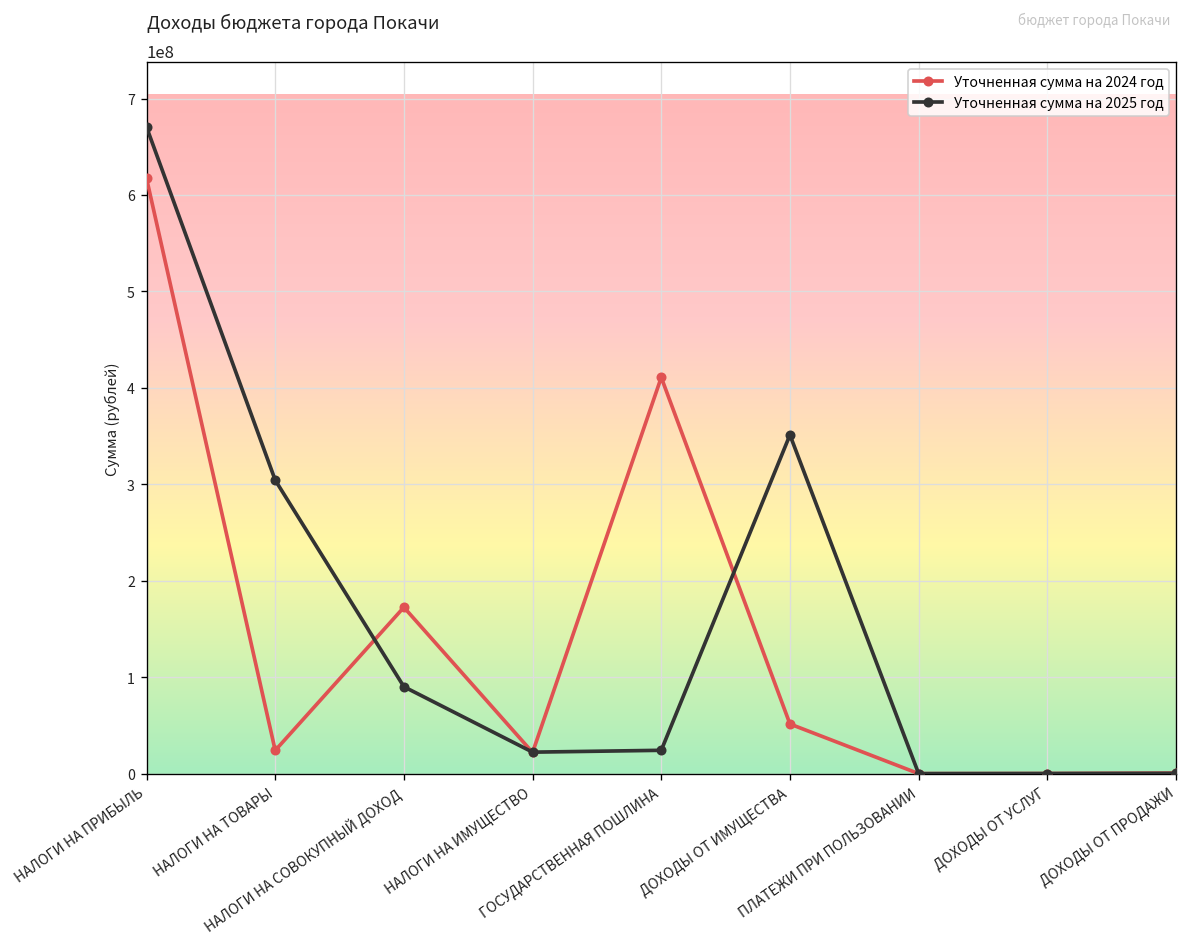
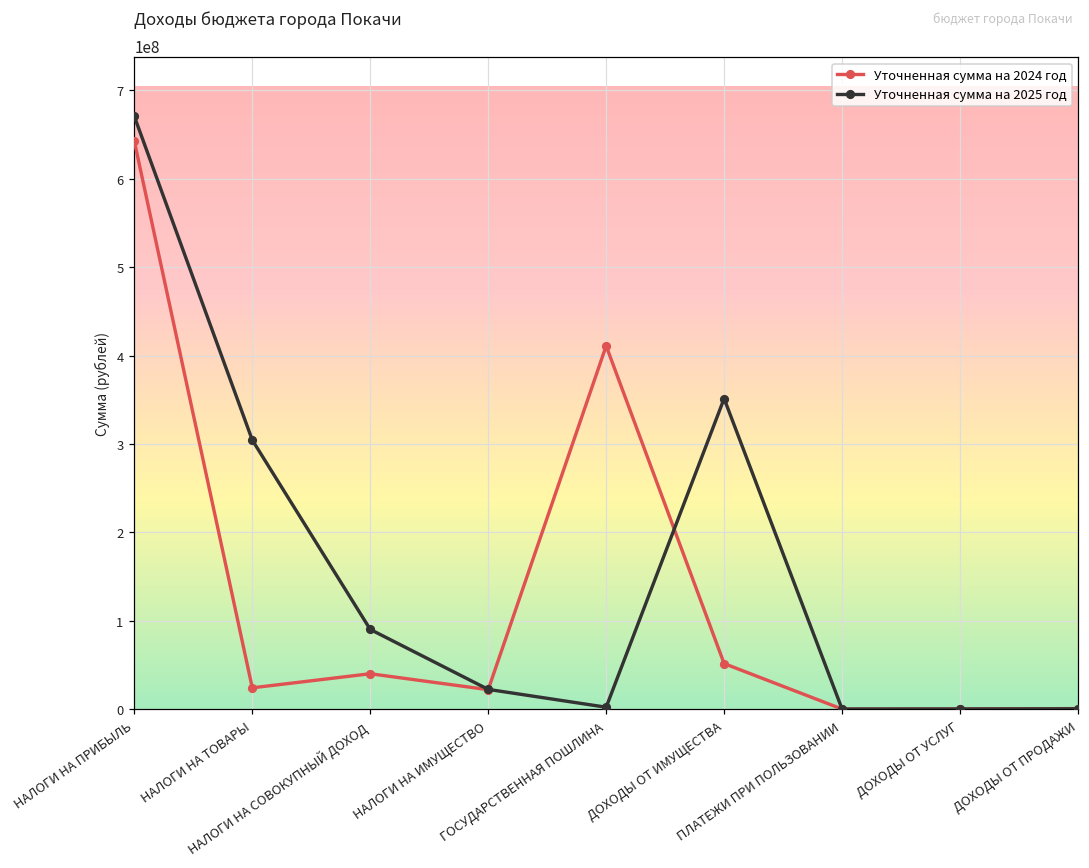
  {
    "Уточненная сумма на 2024 год": {
-     "НАЛОГИ НА ПРИБЫЛЬ": 620000000,
+     "НАЛОГИ НА ПРИБЫЛЬ": 640000000,
      "НАЛОГИ НА ТОВАРЫ": 20000000,
-     "НАЛОГИ НА СОВОКУПНЫЙ ДОХОД": 170000000,
+     "НАЛОГИ НА СОВОКУПНЫЙ ДОХОД": 40000000,
      "ГОСУДАРСТВЕННАЯ ПОШЛИНА": 410000000,
      "ДОХОДЫ ОТ ИМУЩЕСТВА": 50000000
    },
    "Уточненная сумма на 2025 год": {
      "НАЛОГИ НА ПРИБЫЛЬ": 670000000,
      "НАЛОГИ НА ТОВАРЫ": 300000000,
      "НАЛОГИ НА СОВОКУПНЫЙ ДОХОД": 90000000,
-     "ГОСУДАРСТВЕННАЯ ПОШЛИНА": 20000000,
+     "ГОСУДАРСТВЕННАЯ ПОШЛИНА": 0,
      "ДОХОДЫ ОТ ИМУЩЕСТВА": 350000000
    }
  }
